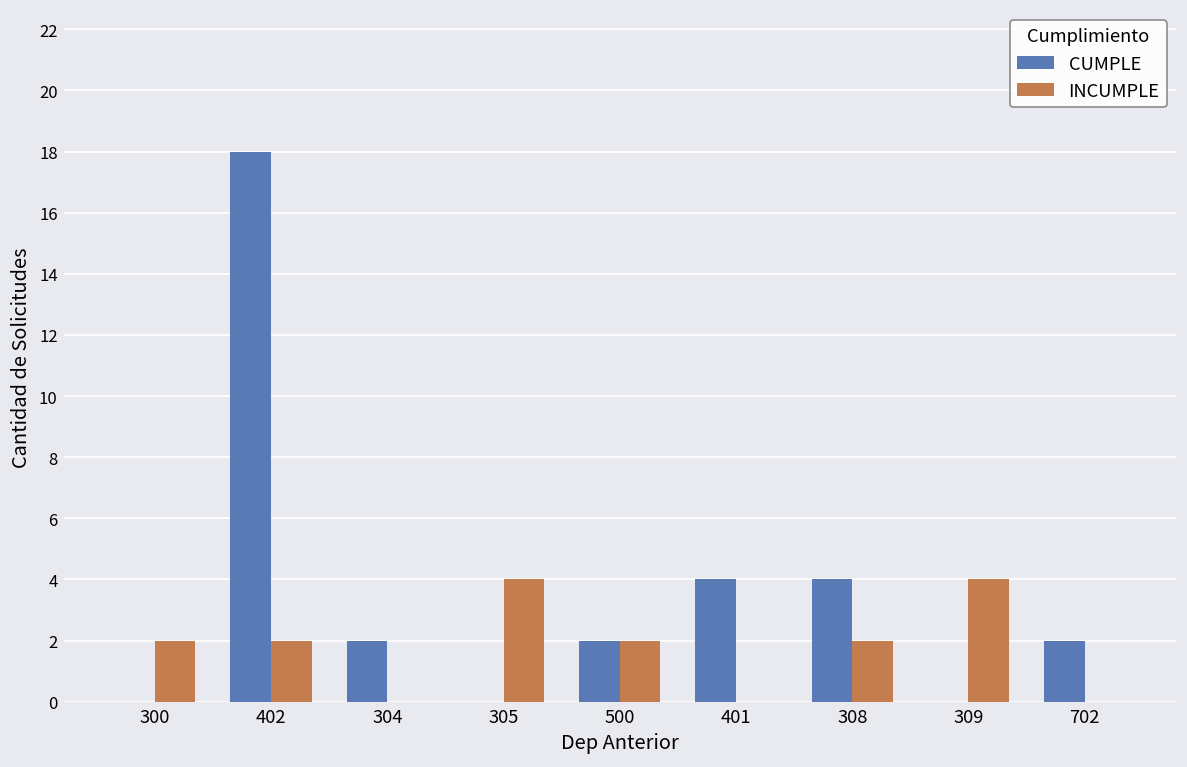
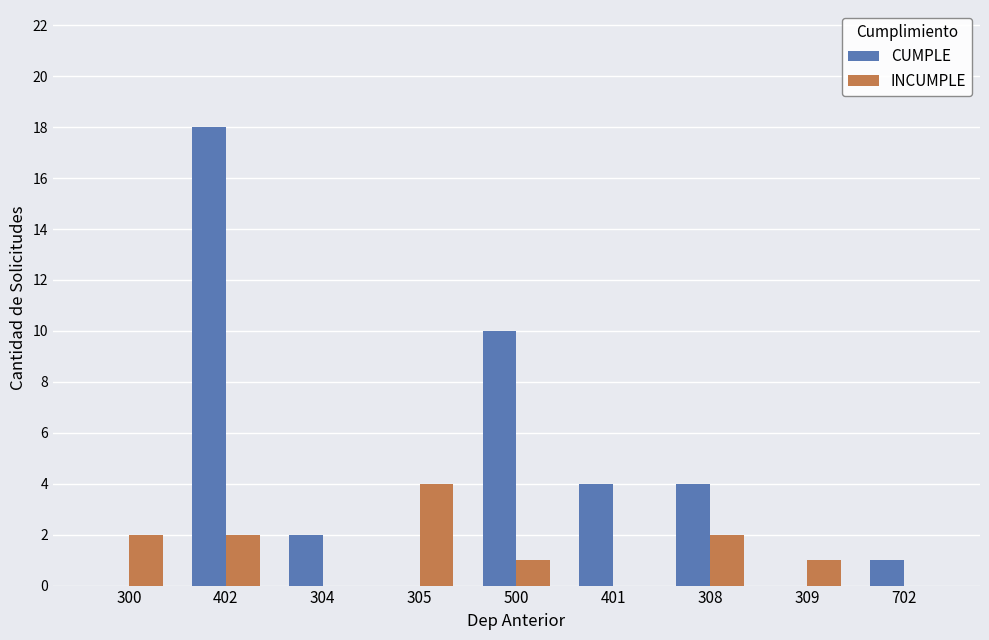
  {
    "CUMPLE": {
      "300": 0,
      "402": 18,
      "304": 2,
      "305": 0,
-     "500": 2,
+     "500": 10,
      "401": 4,
      "308": 4,
      "309": 0,
-     "702": 2
+     "702": 1
    },
    "INCUMPLE": {
      "300": 2,
      "402": 2,
      "304": 0,
      "305": 4,
-     "500": 2,
+     "500": 1,
      "401": 0,
      "308": 2,
-     "309": 4,
+     "309": 1,
      "702": 0
    }
  }
